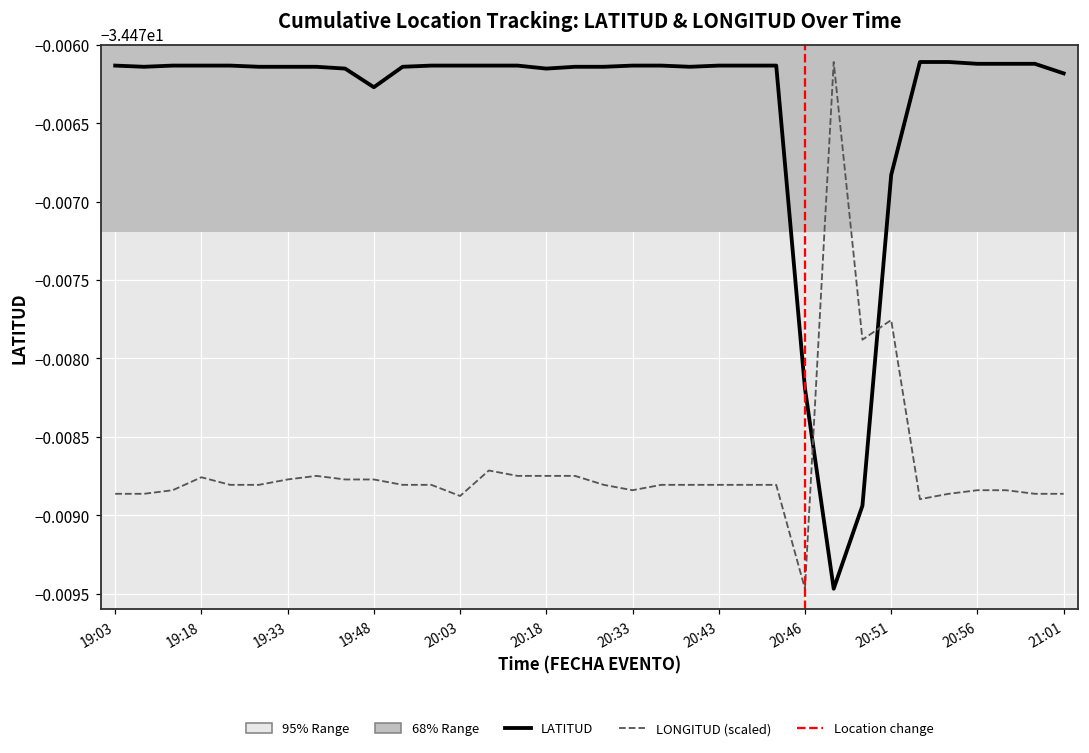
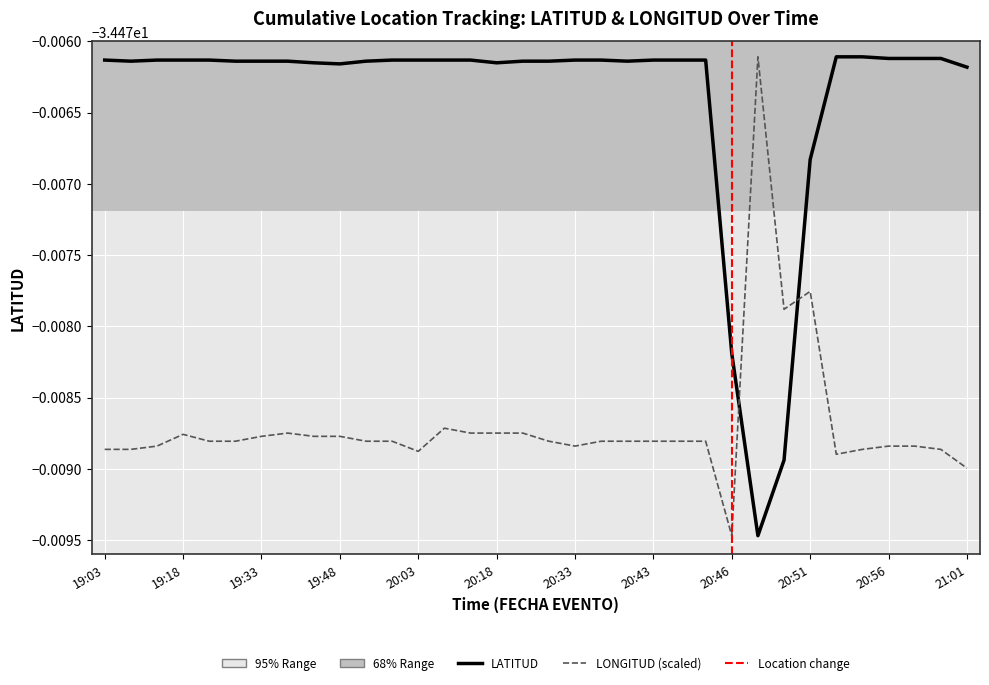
  {
    "LATITUD": {
      "19:03": -34.47613,
      "19:18": -34.47613,
      "19:33": -34.47614,
-     "19:48": -34.47627,
+     "19:48": -34.47616,
      "20:03": -34.47613,
      "20:18": -34.47615,
      "20:33": -34.47613,
      "20:46": -34.47819,
      "20:51": -34.47683,
      "20:56": -34.47612,
      "21:01": -34.47618
    },
    "LONGITUD (scaled)": {
      "19:03": -34.47886,
      "19:18": -34.47876,
      "19:33": -34.47877,
      "19:48": -34.47877,
      "20:03": -34.47888,
      "20:18": -34.47875,
      "20:33": -34.47884,
      "20:46": -34.47947,
      "20:51": -34.47775,
      "20:56": -34.47884,
-     "21:01": -34.47886
+     "21:01": -34.47900
    }
  }
